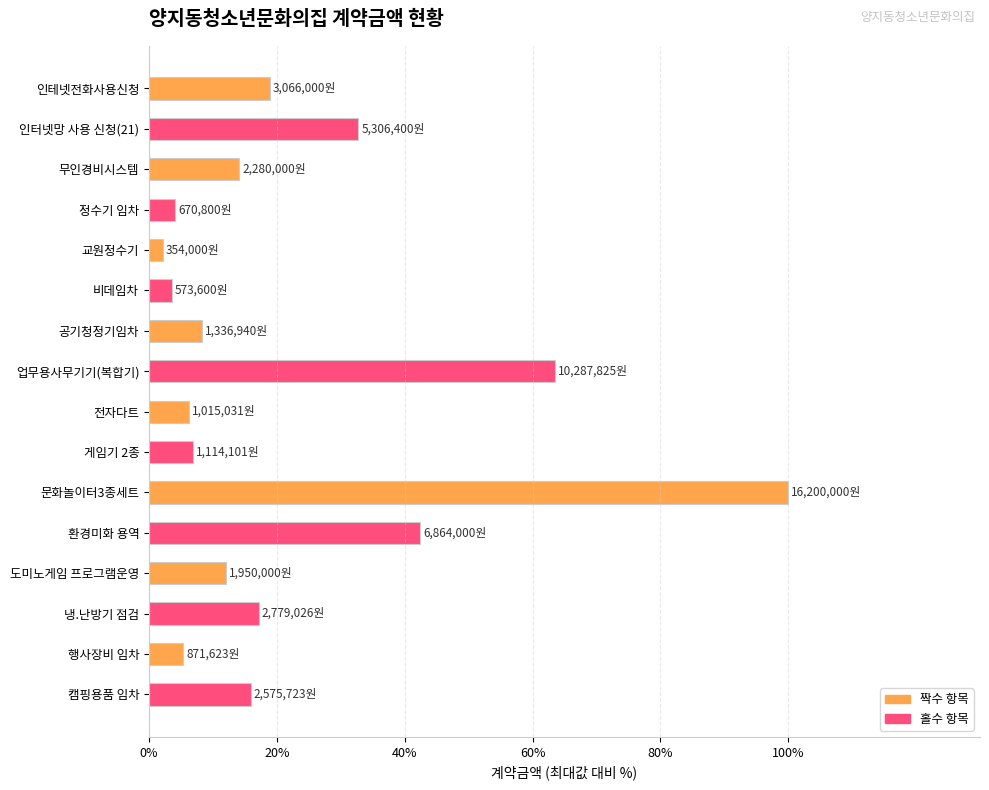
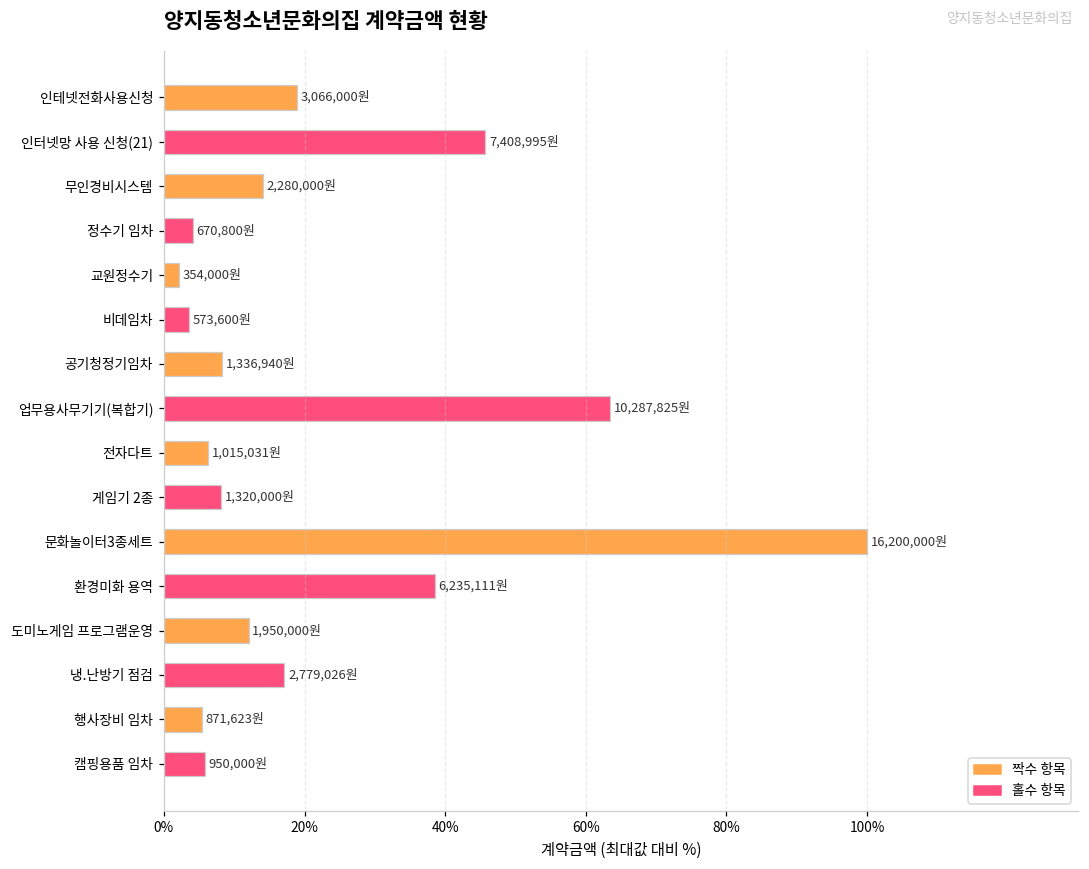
  {
-   "인터넷망 사용 신청(21)": "5,306,400원",
-   "게임기 2종": "1,114,101원",
-   "환경미화 용역": "6,864,000원",
-   "캠핑용품 임차": "2,575,723원"
+   "인터넷망 사용 신청(21)": "7,408,995원",
+   "게임기 2종": "1,320,000원",
+   "환경미화 용역": "6,235,111원",
+   "캠핑용품 임차": "950,000원"
  }
